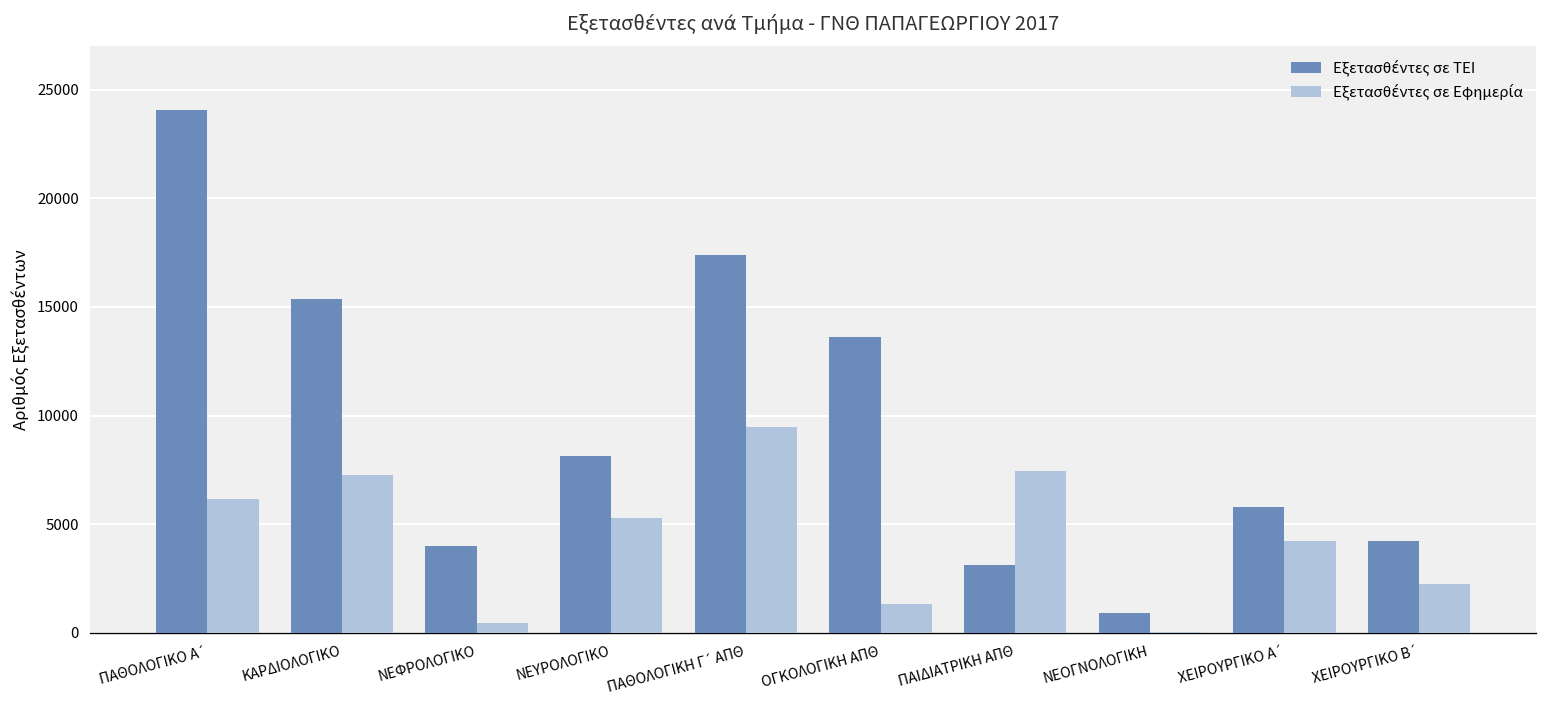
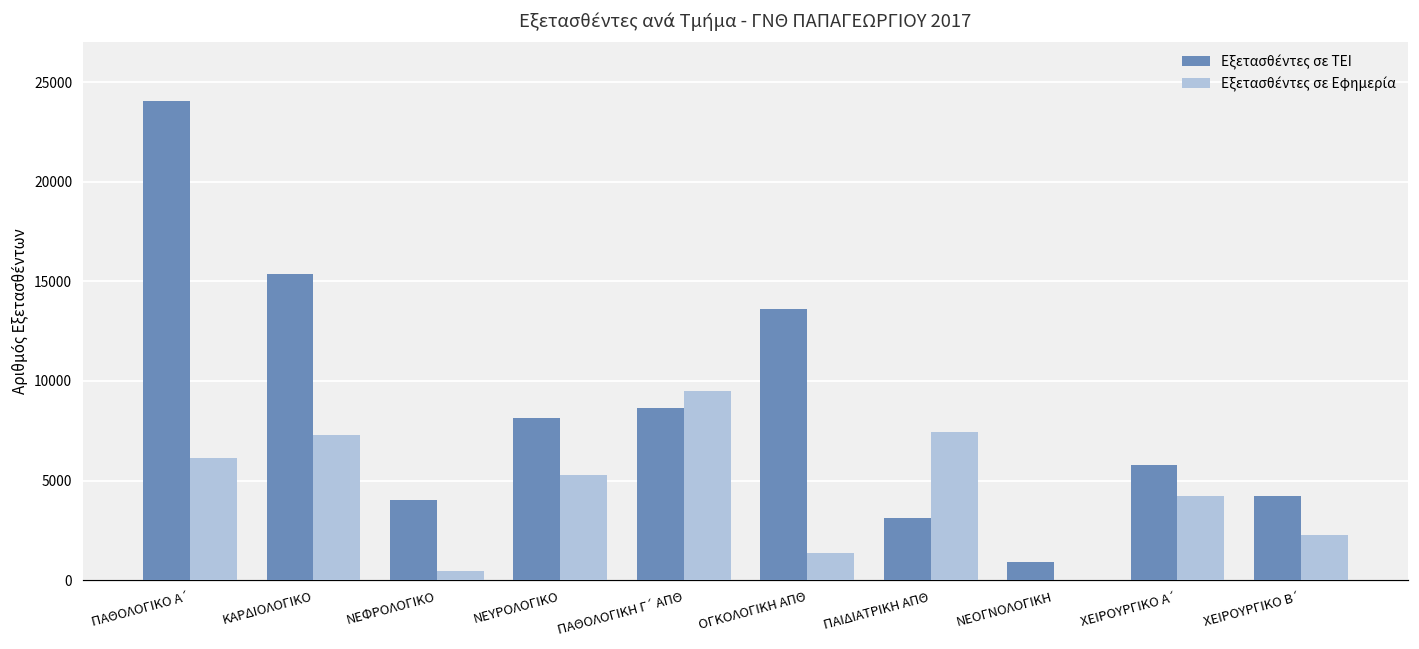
  {
    "Εξετασθέντες σε ΤΕΙ": {
      "ΠΑΘΟΛΟΓΙΚΟ Α΄": 24100,
      "ΚΑΡΔΙΟΛΟΓΙΚΟ": 15400,
      "ΝΕΦΡΟΛΟΓΙΚΟ": 4000,
      "ΝΕΥΡΟΛΟΓΙΚΟ": 8100,
-     "ΠΑΘΟΛΟΓΙΚΗ Γ΄ ΑΠΘ": 17400,
+     "ΠΑΘΟΛΟΓΙΚΗ Γ΄ ΑΠΘ": 8600,
      "ΟΓΚΟΛΟΓΙΚΗ ΑΠΘ": 13600,
      "ΠΑΙΔΙΑΤΡΙΚΗ ΑΠΘ": 3100,
      "ΝΕΟΓΝΟΛΟΓΙΚΗ": 900,
      "ΧΕΙΡΟΥΡΓΙΚΟ Α΄": 5800,
      "ΧΕΙΡΟΥΡΓΙΚΟ Β΄": 4200
    },
    "Εξετασθέντες σε Εφημερία": {
      "ΠΑΘΟΛΟΓΙΚΟ Α΄": 6100,
      "ΚΑΡΔΙΟΛΟΓΙΚΟ": 7300,
      "ΝΕΦΡΟΛΟΓΙΚΟ": 500,
      "ΝΕΥΡΟΛΟΓΙΚΟ": 5300,
      "ΠΑΘΟΛΟΓΙΚΗ Γ΄ ΑΠΘ": 9500,
      "ΟΓΚΟΛΟΓΙΚΗ ΑΠΘ": 1400,
      "ΠΑΙΔΙΑΤΡΙΚΗ ΑΠΘ": 7500,
      "ΧΕΙΡΟΥΡΓΙΚΟ Α΄": 4200,
      "ΧΕΙΡΟΥΡΓΙΚΟ Β΄": 2300
    }
  }
